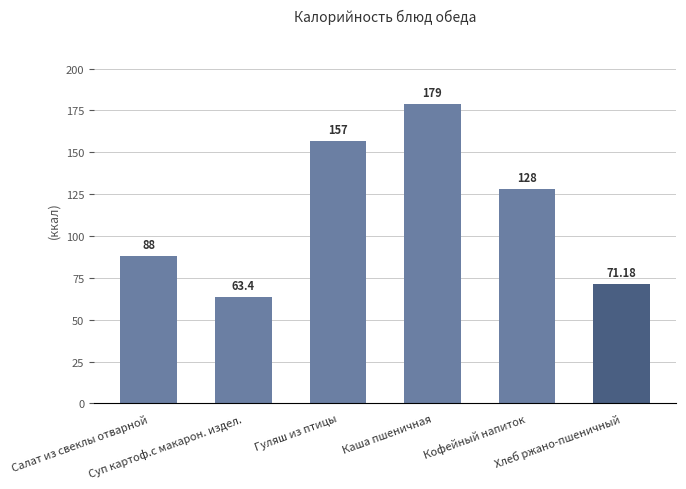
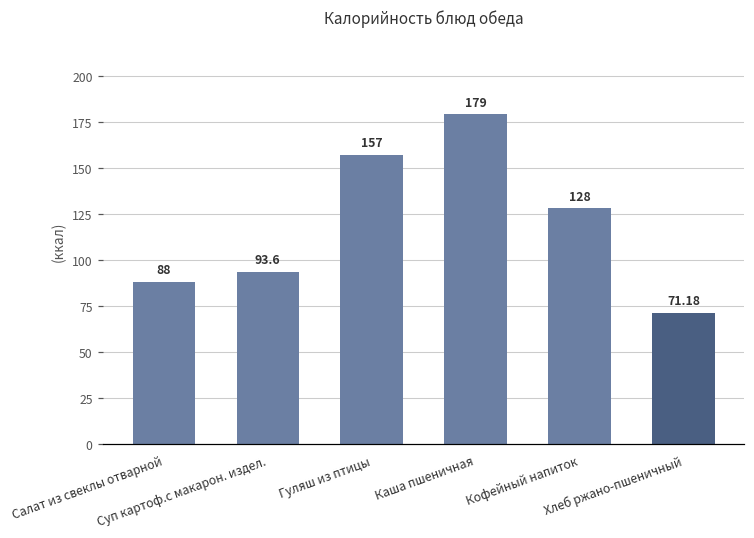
  {
    "Салат из свеклы отварной": 88,
-   "Суп картоф.с макарон. издел.": 63.4,
+   "Суп картоф.с макарон. издел.": 93.6,
    "Гуляш из птицы": 157,
    "Каша пшеничная": 179,
    "Кофейный напиток": 128,
    "Хлеб ржано-пшеничный": 71.18
  }
